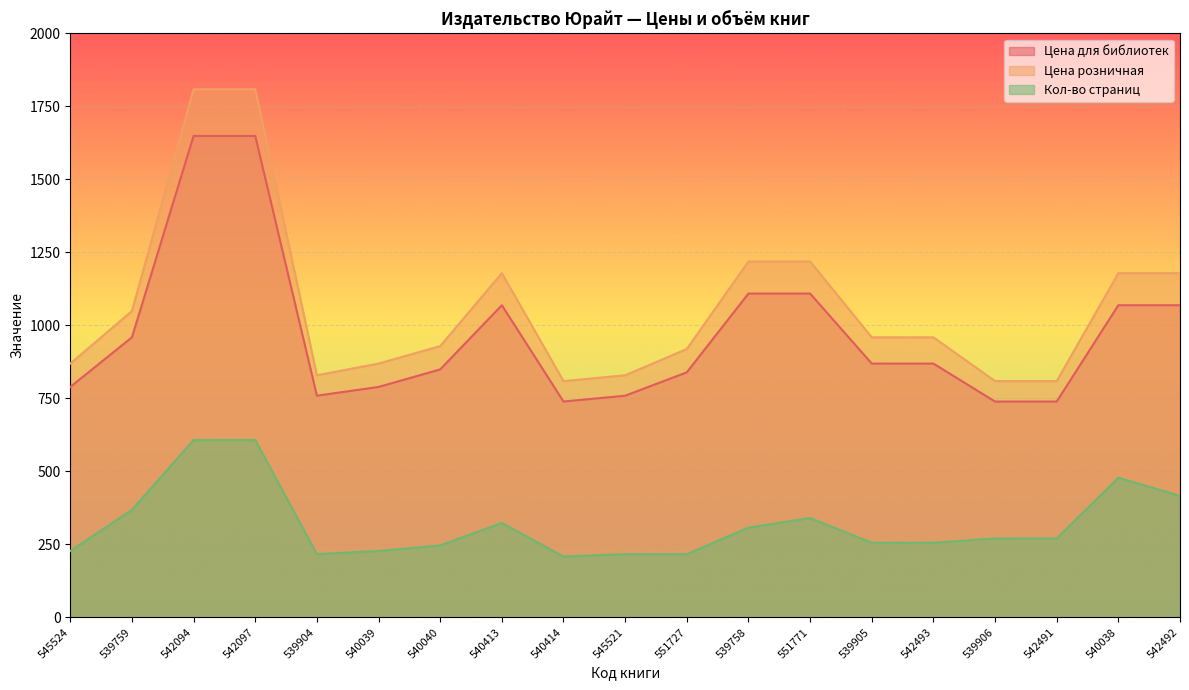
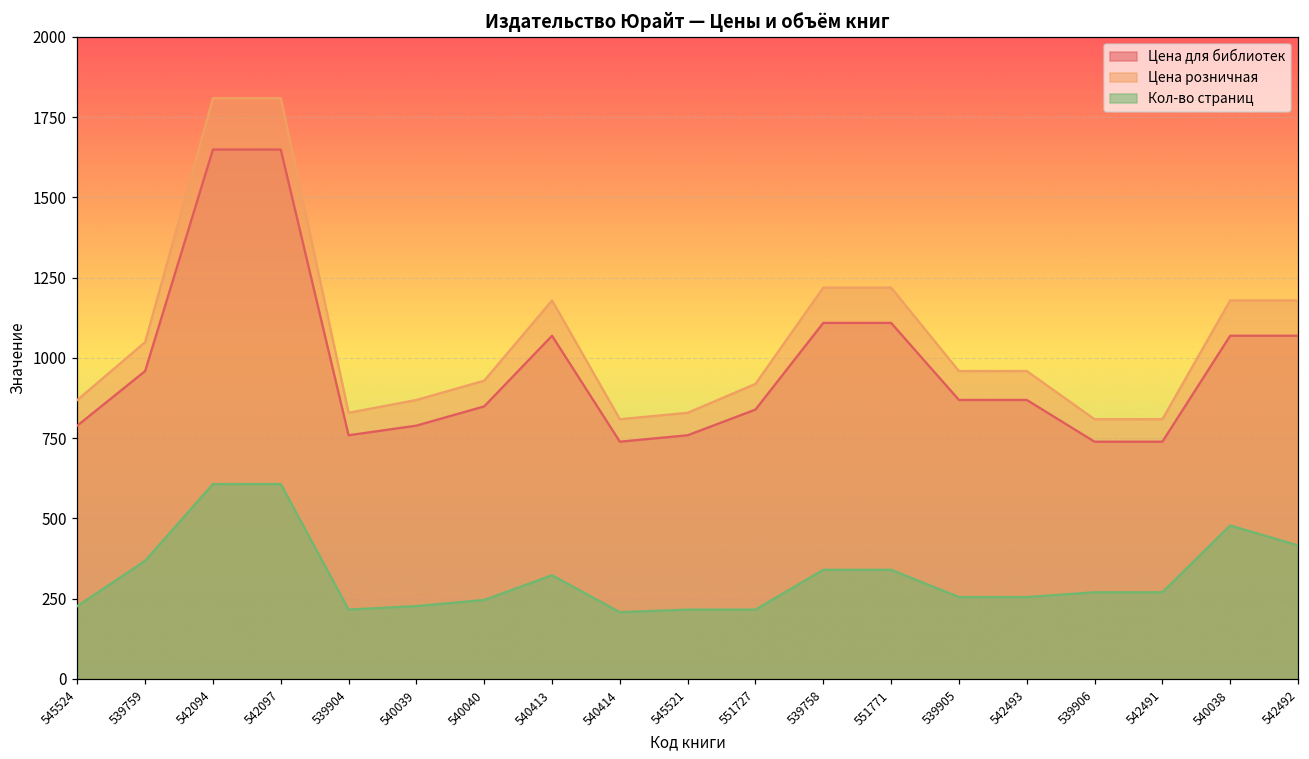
  {
    "Кол-во страниц": {
      "545524": 230,
      "539759": 370,
      "542094": 610,
      "542097": 610,
      "539904": 220,
      "540039": 230,
      "540040": 250,
      "540413": 320,
      "540414": 210,
      "545521": 220,
      "551727": 220,
-     "539758": 310,
+     "539758": 340,
      "551771": 340,
      "539905": 260,
      "542493": 260,
      "539906": 270,
      "542491": 270,
      "540038": 480,
      "542492": 420
    }
  }
